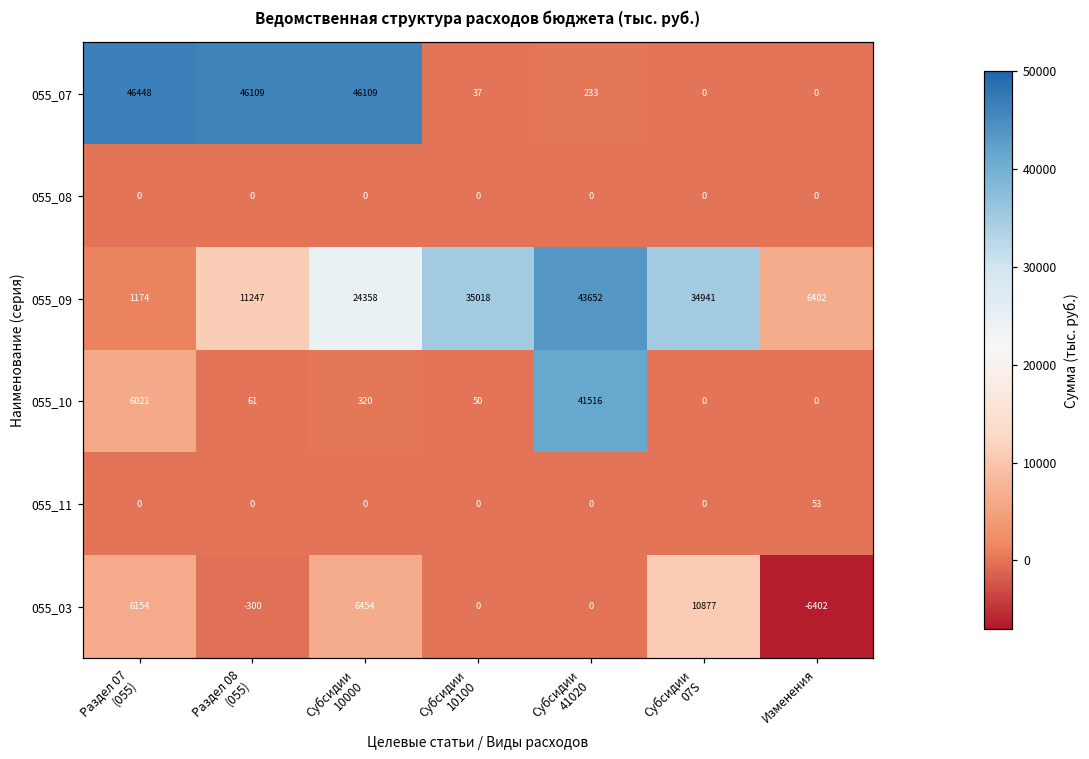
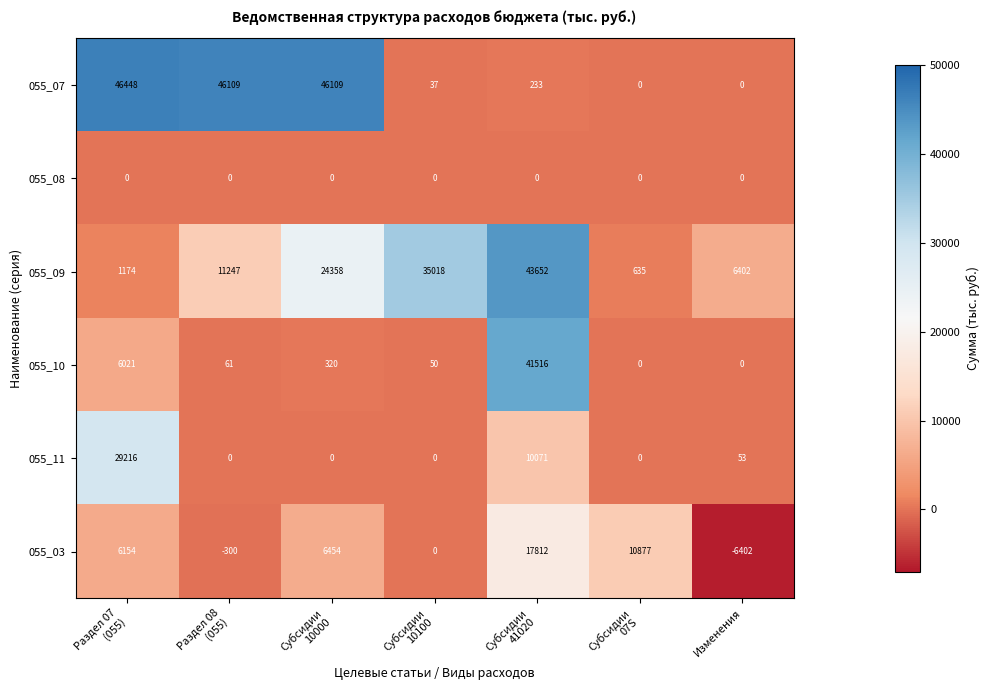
  {
    "055_07": {
      "Раздел 07 (055)": 46448,
      "Раздел 08 (055)": 46109,
      "Субсидии 10000": 46109,
      "Субсидии 10100": 37,
      "Субсидии 41020": 233,
      "Субсидии 07S": 0,
      "Изменения": 0
    },
    "055_08": {
      "Раздел 07 (055)": 0,
      "Раздел 08 (055)": 0,
      "Субсидии 10000": 0,
      "Субсидии 10100": 0,
      "Субсидии 41020": 0,
      "Субсидии 07S": 0,
      "Изменения": 0
    },
    "055_09": {
      "Раздел 07 (055)": 1174,
      "Раздел 08 (055)": 11247,
      "Субсидии 10000": 24358,
      "Субсидии 10100": 35018,
      "Субсидии 41020": 43652,
-     "Субсидии 07S": 34941,
+     "Субсидии 07S": 635,
      "Изменения": 6402
    },
    "055_10": {
      "Раздел 07 (055)": 6021,
      "Раздел 08 (055)": 61,
      "Субсидии 10000": 320,
      "Субсидии 10100": 50,
      "Субсидии 41020": 41516,
      "Субсидии 07S": 0,
      "Изменения": 0
    },
    "055_11": {
-     "Раздел 07 (055)": 0,
+     "Раздел 07 (055)": 29216,
      "Раздел 08 (055)": 0,
      "Субсидии 10000": 0,
      "Субсидии 10100": 0,
-     "Субсидии 41020": 0,
+     "Субсидии 41020": 10071,
      "Субсидии 07S": 0,
      "Изменения": 53
    },
    "055_03": {
      "Раздел 07 (055)": 6154,
      "Раздел 08 (055)": -300,
      "Субсидии 10000": 6454,
      "Субсидии 10100": 0,
-     "Субсидии 41020": 0,
+     "Субсидии 41020": 17812,
      "Субсидии 07S": 10877,
      "Изменения": -6402
    }
  }
